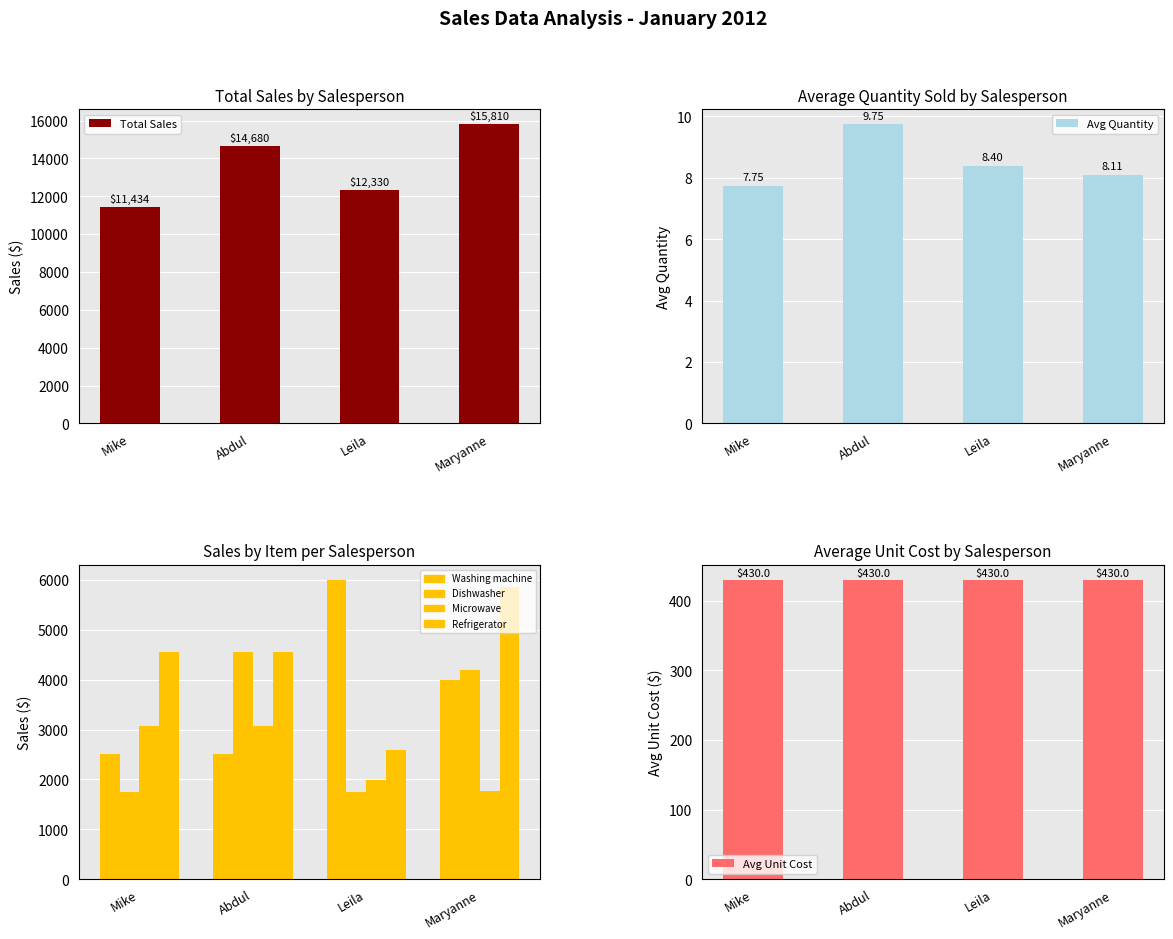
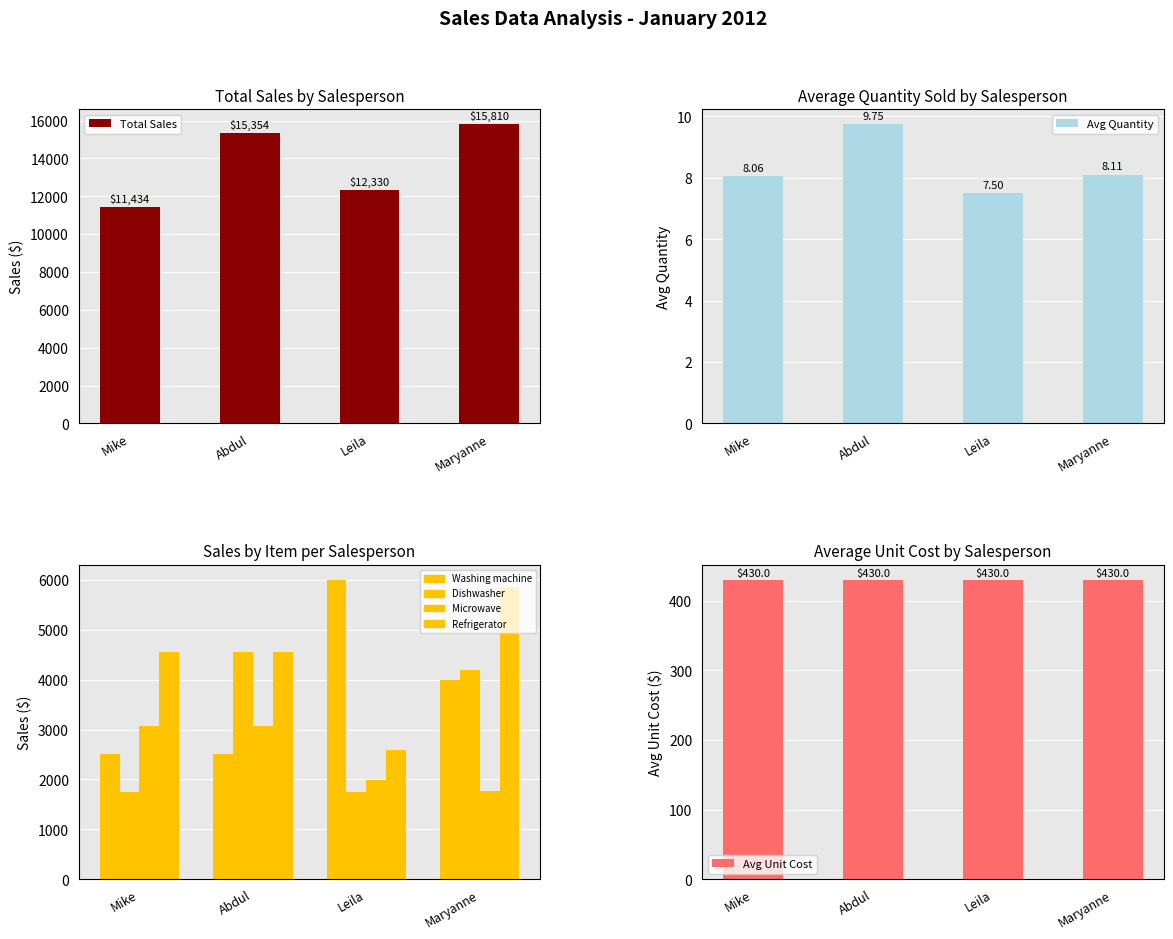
  {
    "Total Sales by Salesperson": {
      "Mike": "$11,434",
-     "Abdul": "$14,680",
+     "Abdul": "$15,354",
      "Leila": "$12,330",
      "Maryanne": "$15,810"
    },
    "Average Quantity Sold by Salesperson": {
-     "Mike": "7.75",
+     "Mike": "8.06",
      "Abdul": "9.75",
-     "Leila": "8.40",
+     "Leila": "7.50",
      "Maryanne": "8.11"
    },
    "Average Unit Cost by Salesperson": {
      "Mike": "$430.0",
      "Abdul": "$430.0",
      "Leila": "$430.0",
      "Maryanne": "$430.0"
    }
  }
